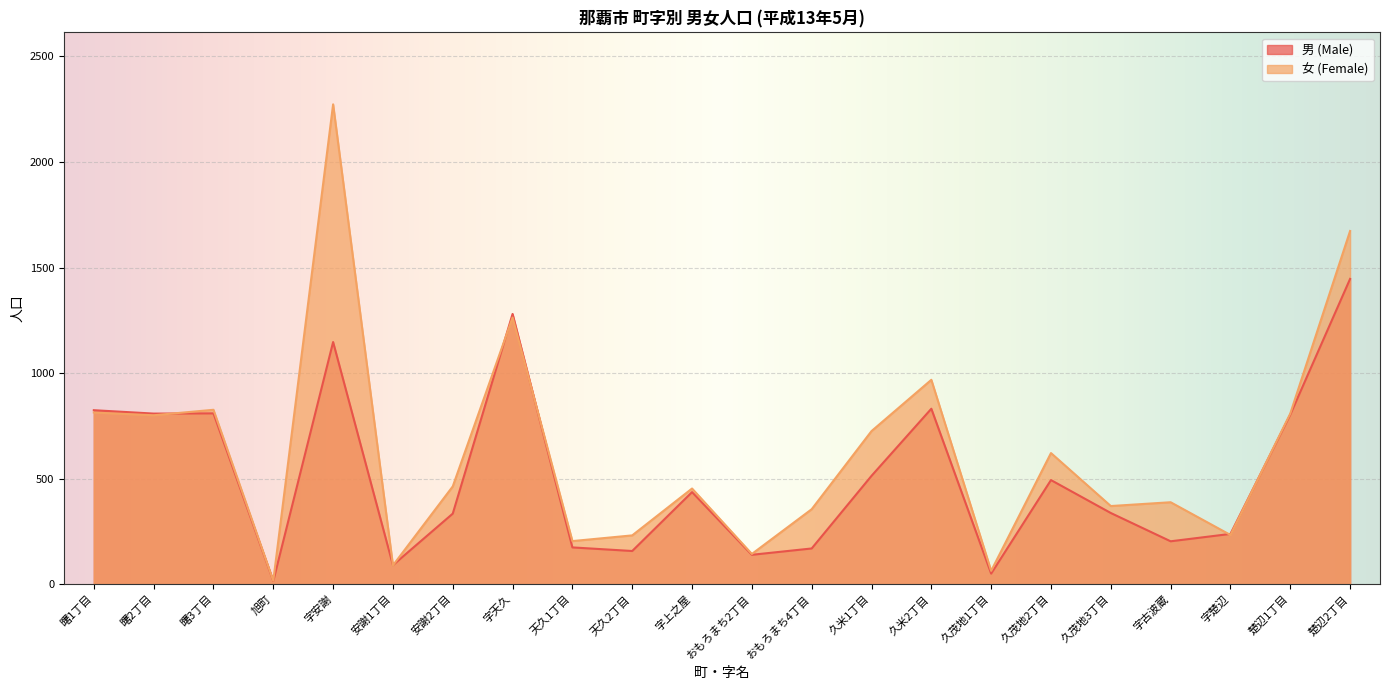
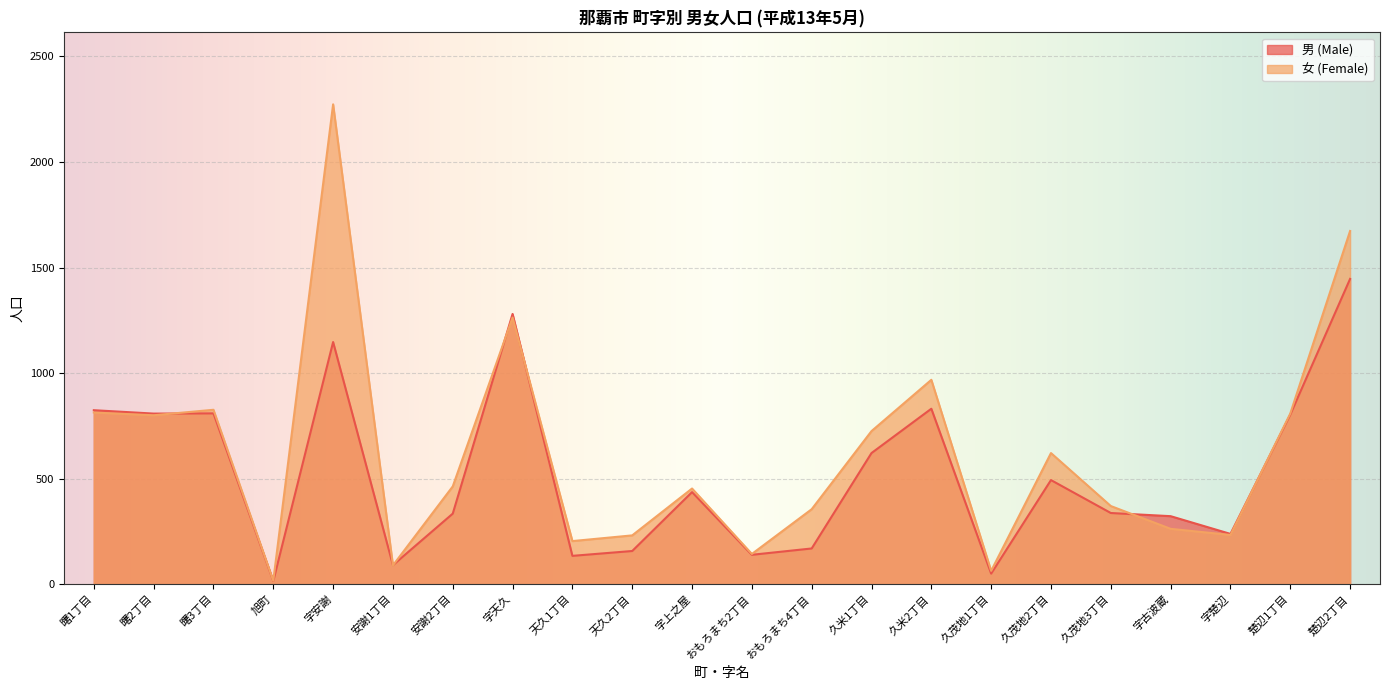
  {
    "男 (Male)": {
      "曙3丁目": 810,
      "字安謝": 1150,
      "安謝2丁目": 330,
      "字天久": 1280,
-     "天久1丁目": 170,
+     "天久1丁目": 130,
      "天久2丁目": 160,
      "字上之屋": 440,
      "おもろまち4丁目": 170,
-     "久米1丁目": 510,
+     "久米1丁目": 620,
      "久米2丁目": 830,
      "久茂地1丁目": 50,
      "久茂地2丁目": 490,
      "久茂地3丁目": 340,
-     "字古波蔵": 200,
+     "字古波蔵": 320,
      "楚辺2丁目": 1450
    },
    "女 (Female)": {
      "曙3丁目": 830,
      "字安謝": 2270,
      "安謝2丁目": 460,
      "字天久": 1260,
      "天久1丁目": 200,
      "天久2丁目": 230,
      "字上之屋": 450,
      "おもろまち4丁目": 360,
      "久米1丁目": 730,
      "久米2丁目": 970,
      "久茂地1丁目": 60,
      "久茂地2丁目": 620,
      "久茂地3丁目": 370,
-     "字古波蔵": 390,
+     "字古波蔵": 260,
      "楚辺2丁目": 1670
    }
  }
